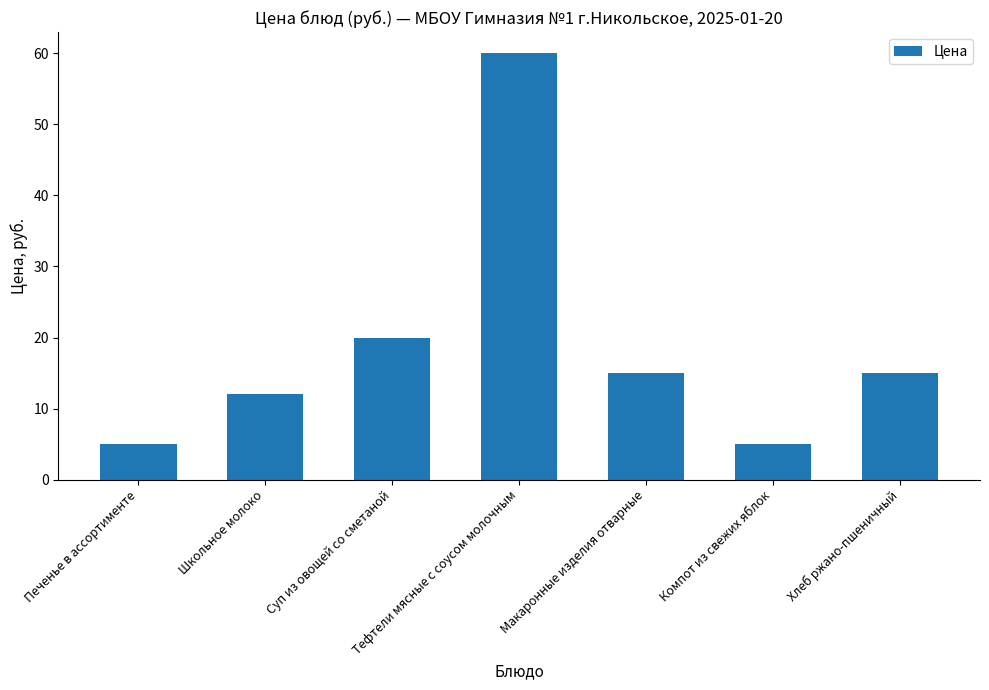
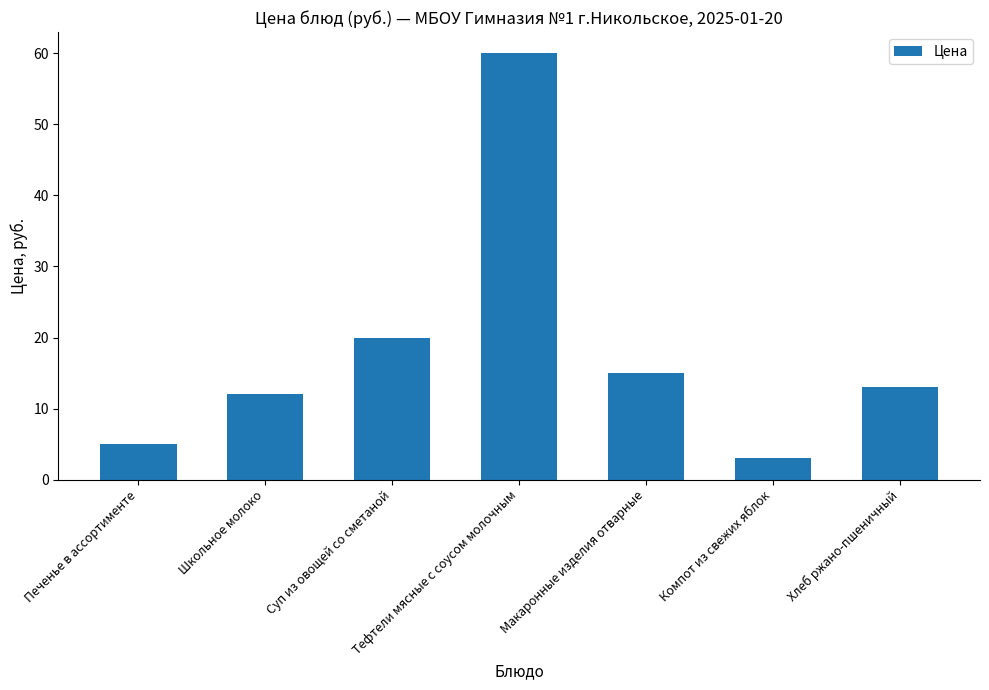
  {
    "Печенье в ассортименте": 5,
    "Школьное молоко": 12,
    "Суп из овощей со сметаной": 20,
    "Тефтели мясные с соусом молочным": 60,
    "Макаронные изделия отварные": 15,
-   "Компот из свежих яблок": 5,
-   "Хлеб ржано-пшеничный": 15
+   "Компот из свежих яблок": 3,
+   "Хлеб ржано-пшеничный": 13
  }
